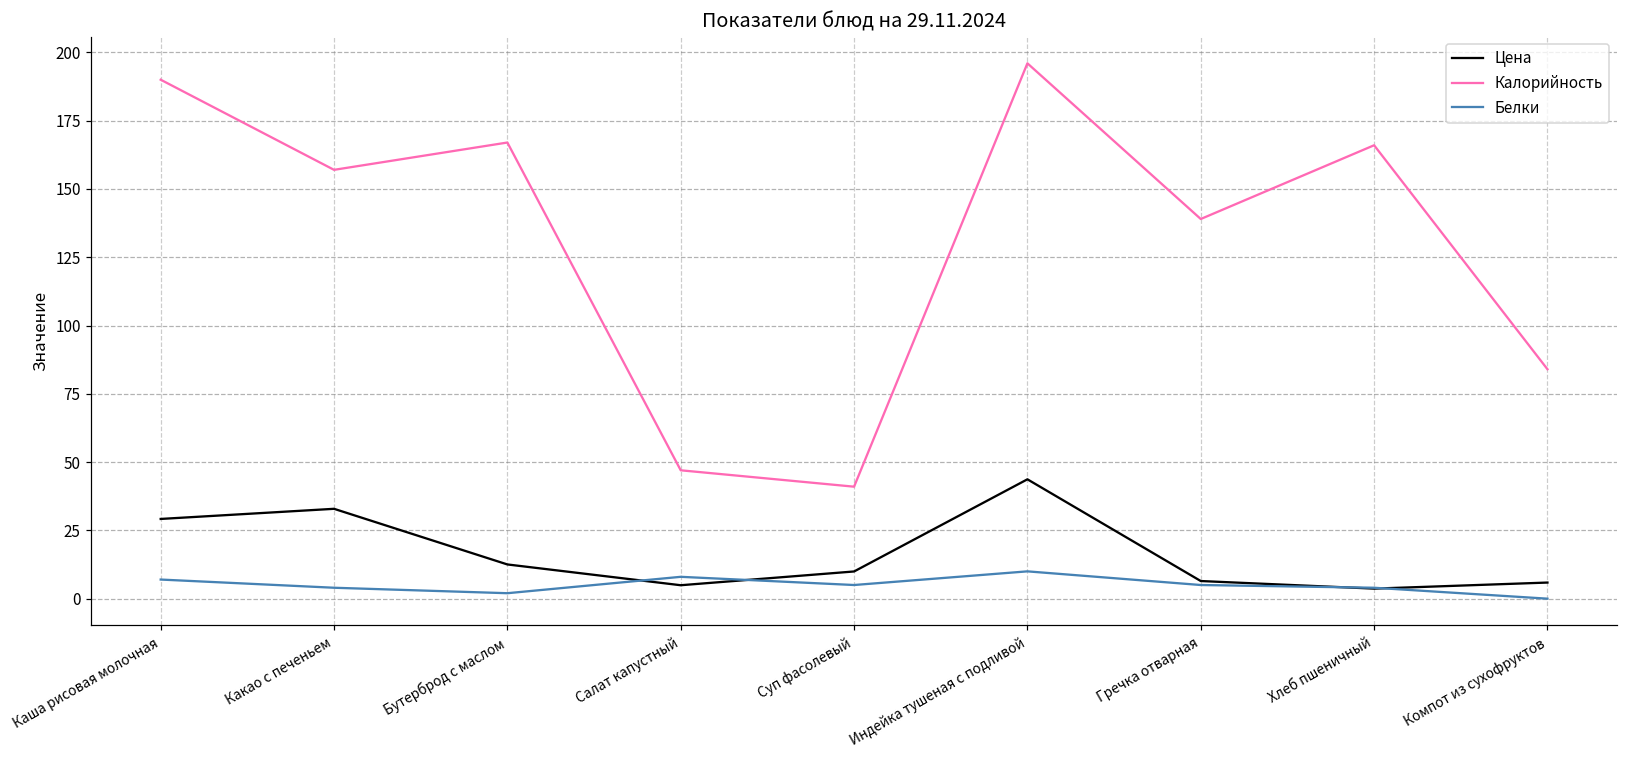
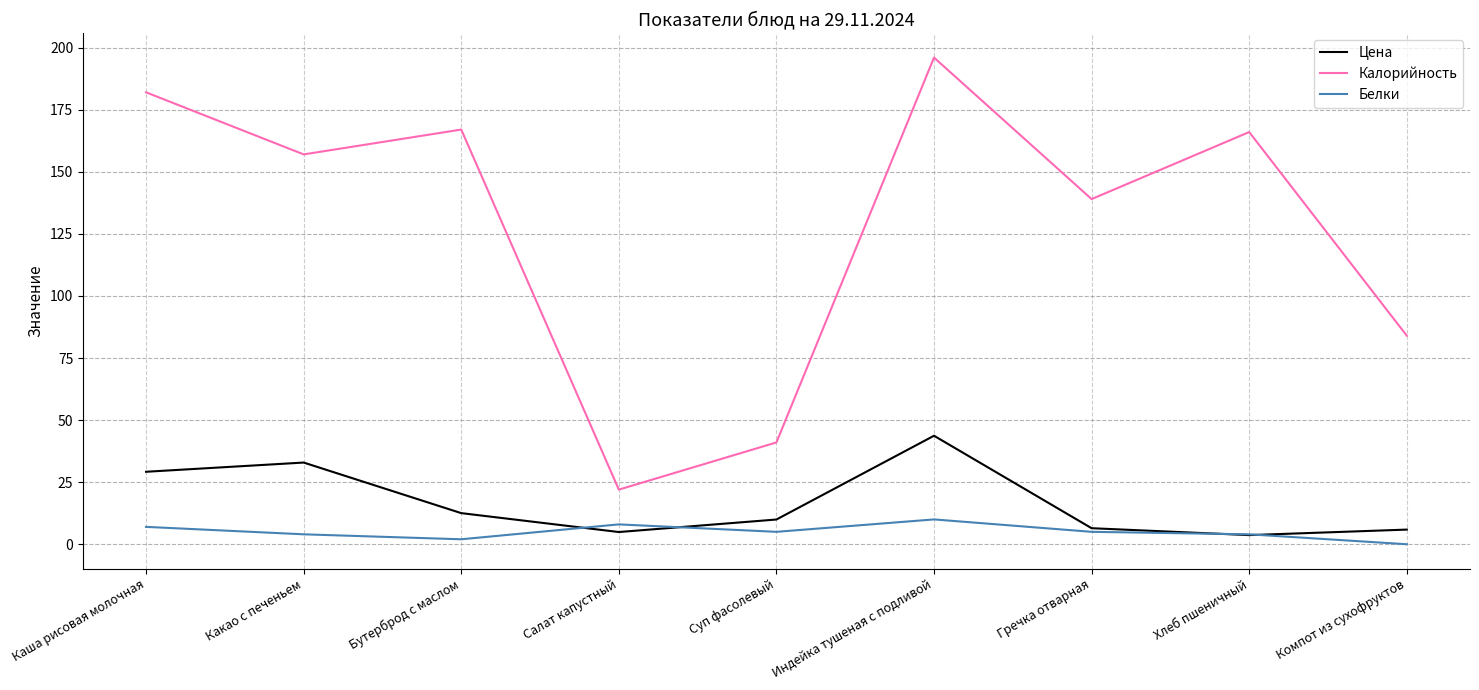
  {
    "Цена": {
      "Каша рисовая молочная": 29,
      "Какао с печеньем": 33,
      "Бутерброд с маслом": 13,
      "Салат капустный": 5,
      "Суп фасолевый": 10,
      "Индейка тушеная с подливой": 44,
      "Гречка отварная": 6,
      "Компот из сухофруктов": 6
    },
    "Калорийность": {
-     "Каша рисовая молочная": 190,
+     "Каша рисовая молочная": 182,
      "Какао с печеньем": 157,
      "Бутерброд с маслом": 167,
-     "Салат капустный": 47,
+     "Салат капустный": 22,
      "Суп фасолевый": 41,
      "Индейка тушеная с подливой": 196,
      "Гречка отварная": 139,
      "Хлеб пшеничный": 166,
      "Компот из сухофруктов": 84
    },
    "Белки": {
      "Каша рисовая молочная": 7,
      "Какао с печеньем": 4,
      "Бутерброд с маслом": 2,
      "Салат капустный": 8,
      "Суп фасолевый": 5,
      "Индейка тушеная с подливой": 10,
      "Гречка отварная": 5,
      "Компот из сухофруктов": 0
    }
  }
